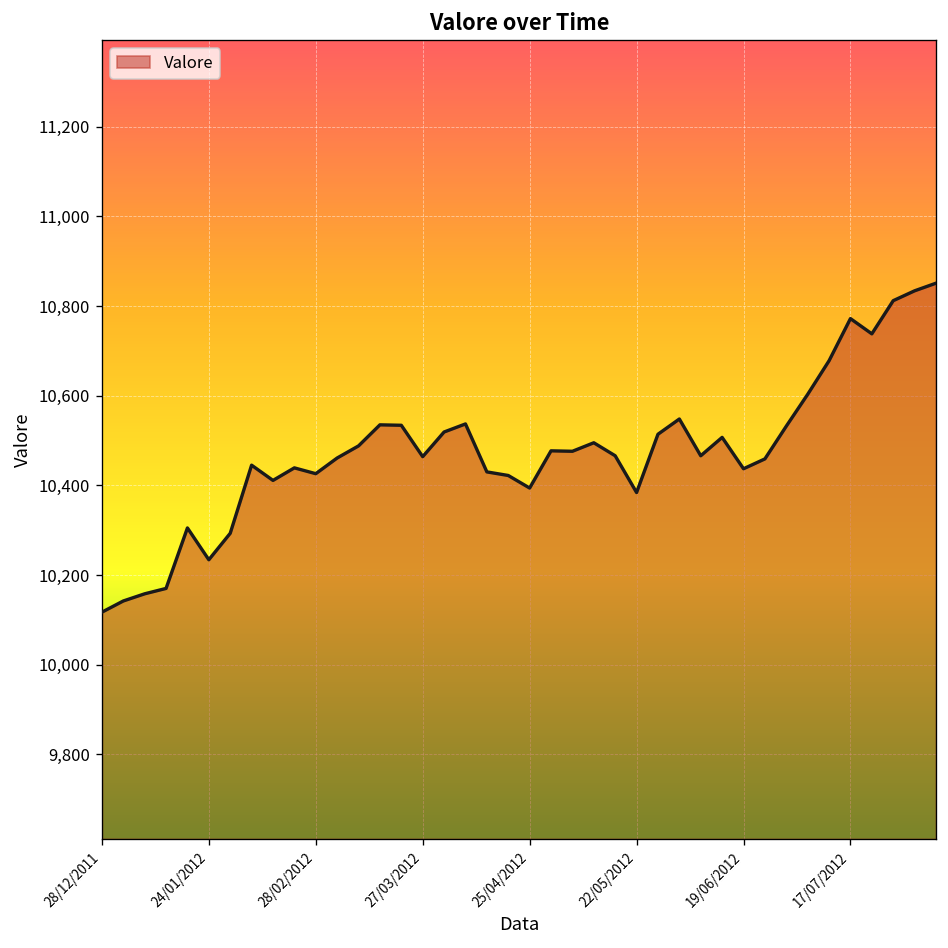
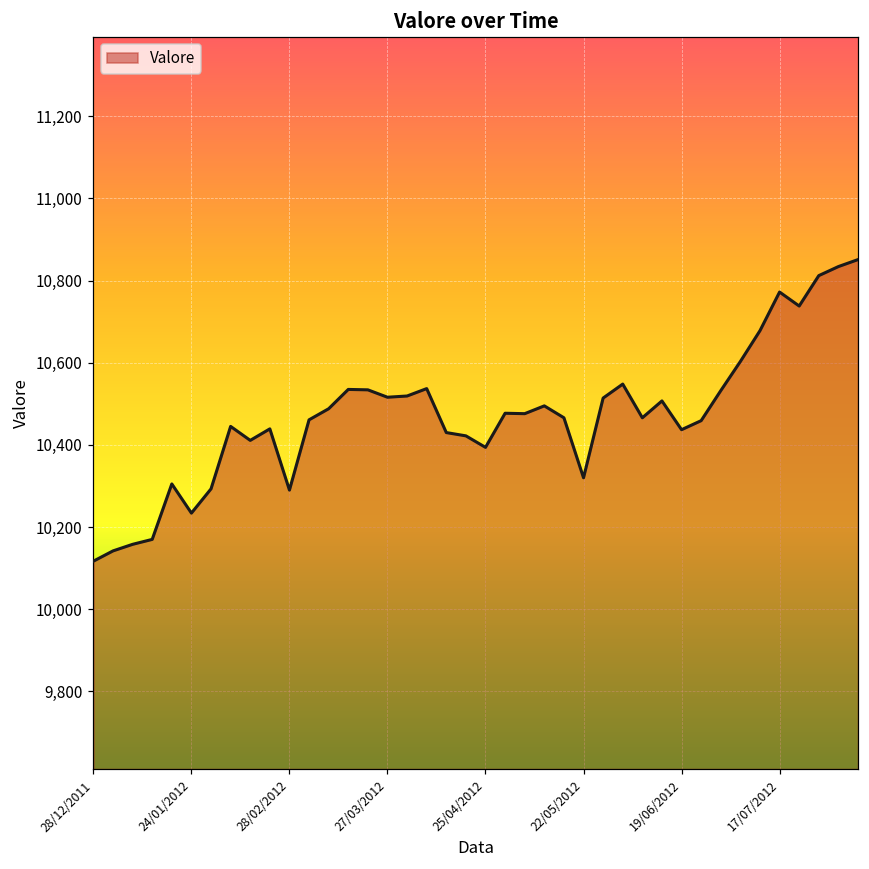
  {
    "28/12/2011": "10,120",
    "24/01/2012": "10,230",
-   "28/02/2012": "10,430",
-   "27/03/2012": "10,460",
+   "28/02/2012": "10,290",
+   "27/03/2012": "10,520",
    "25/04/2012": "10,390",
-   "22/05/2012": "10,380",
+   "22/05/2012": "10,320",
    "19/06/2012": "10,440",
    "17/07/2012": "10,770"
  }
